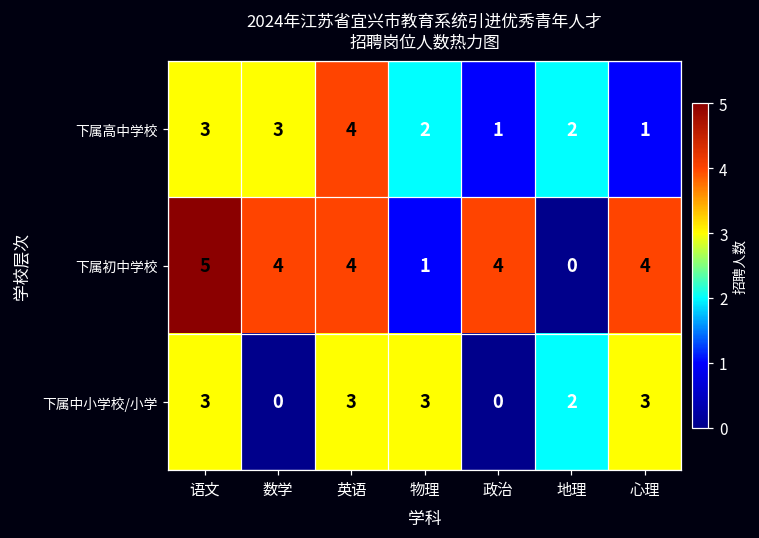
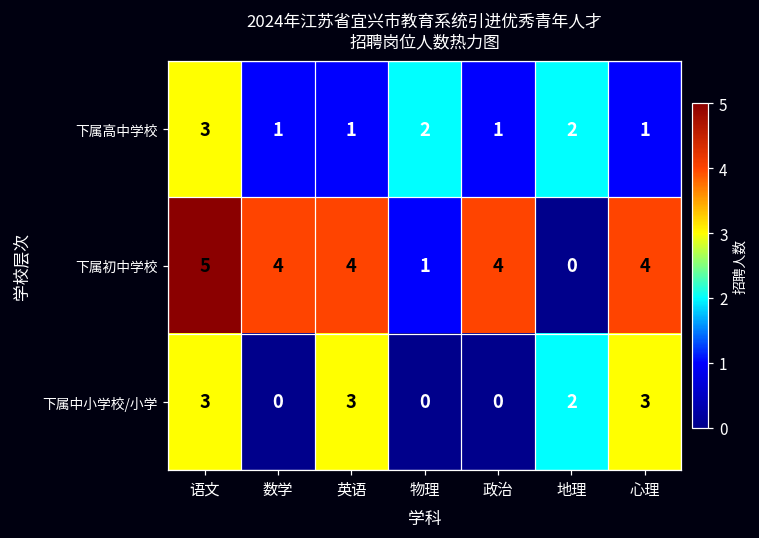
  {
    "下属高中学校": {
      "语文": 3,
-     "数学": 3,
-     "英语": 4,
+     "数学": 1,
+     "英语": 1,
      "物理": 2,
      "政治": 1,
      "地理": 2,
      "心理": 1
    },
    "下属初中学校": {
      "语文": 5,
      "数学": 4,
      "英语": 4,
      "物理": 1,
      "政治": 4,
      "地理": 0,
      "心理": 4
    },
    "下属中小学校/小学": {
      "语文": 3,
      "数学": 0,
      "英语": 3,
-     "物理": 3,
+     "物理": 0,
      "政治": 0,
      "地理": 2,
      "心理": 3
    }
  }
